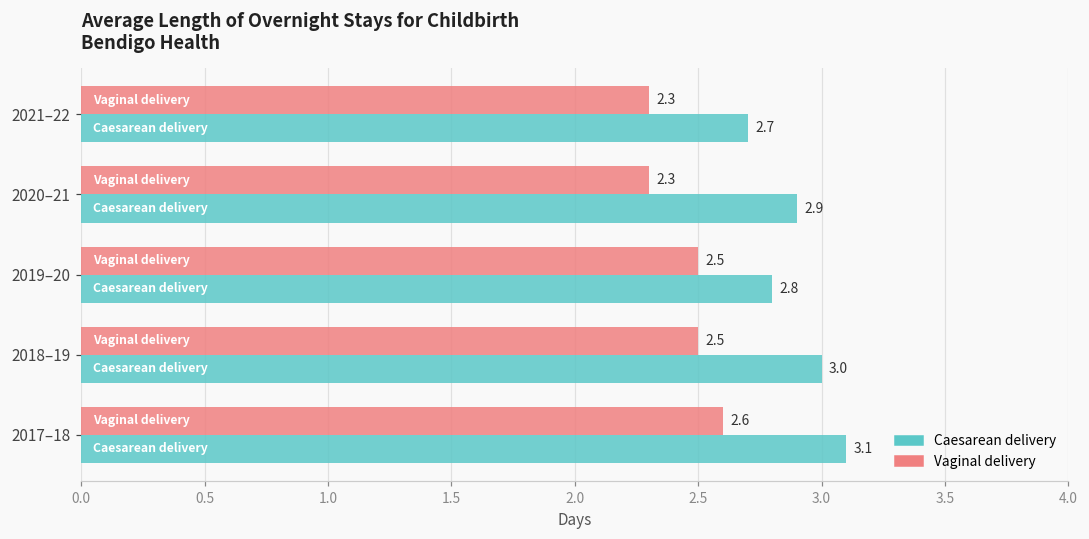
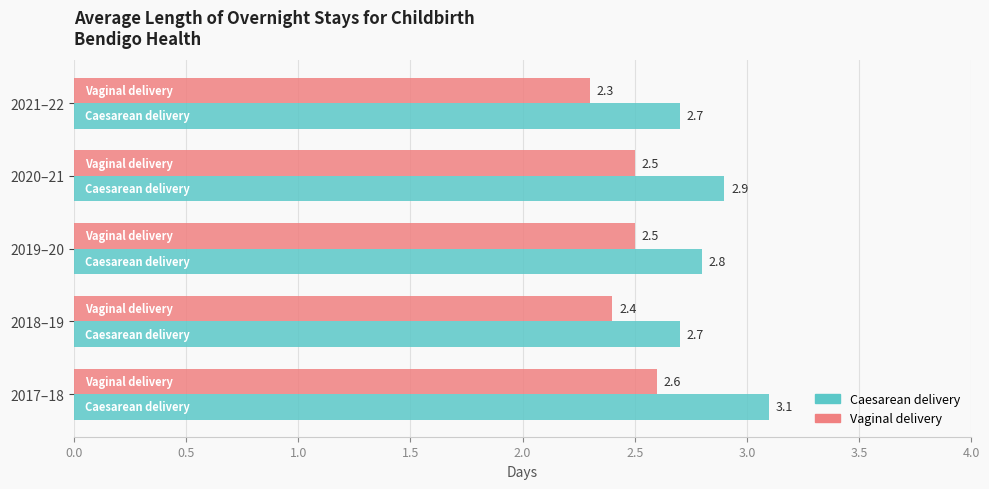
  {
    "Caesarean delivery": {
      "2021–22": 2.7,
      "2020–21": 2.9,
      "2019–20": 2.8,
-     "2018–19": 3.0,
+     "2018–19": 2.7,
      "2017–18": 3.1
    },
    "Vaginal delivery": {
      "2021–22": 2.3,
-     "2020–21": 2.3,
+     "2020–21": 2.5,
      "2019–20": 2.5,
-     "2018–19": 2.5,
+     "2018–19": 2.4,
      "2017–18": 2.6
    }
  }
